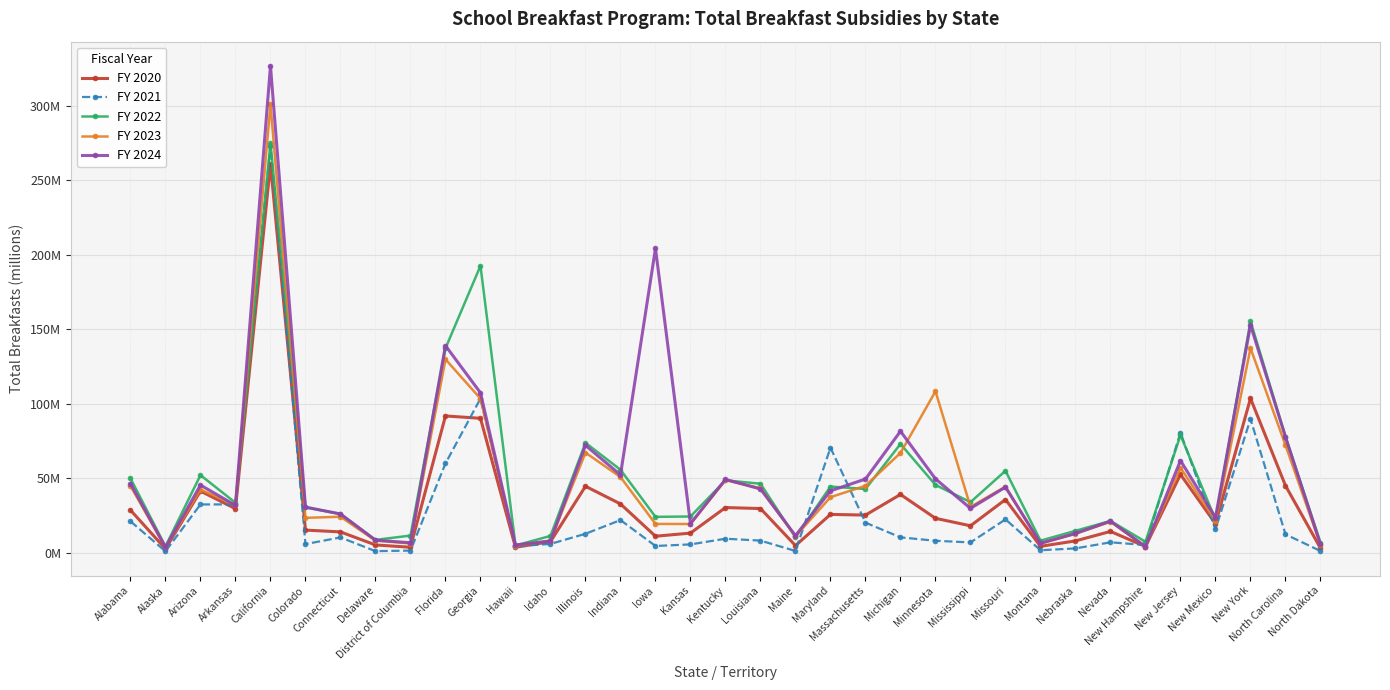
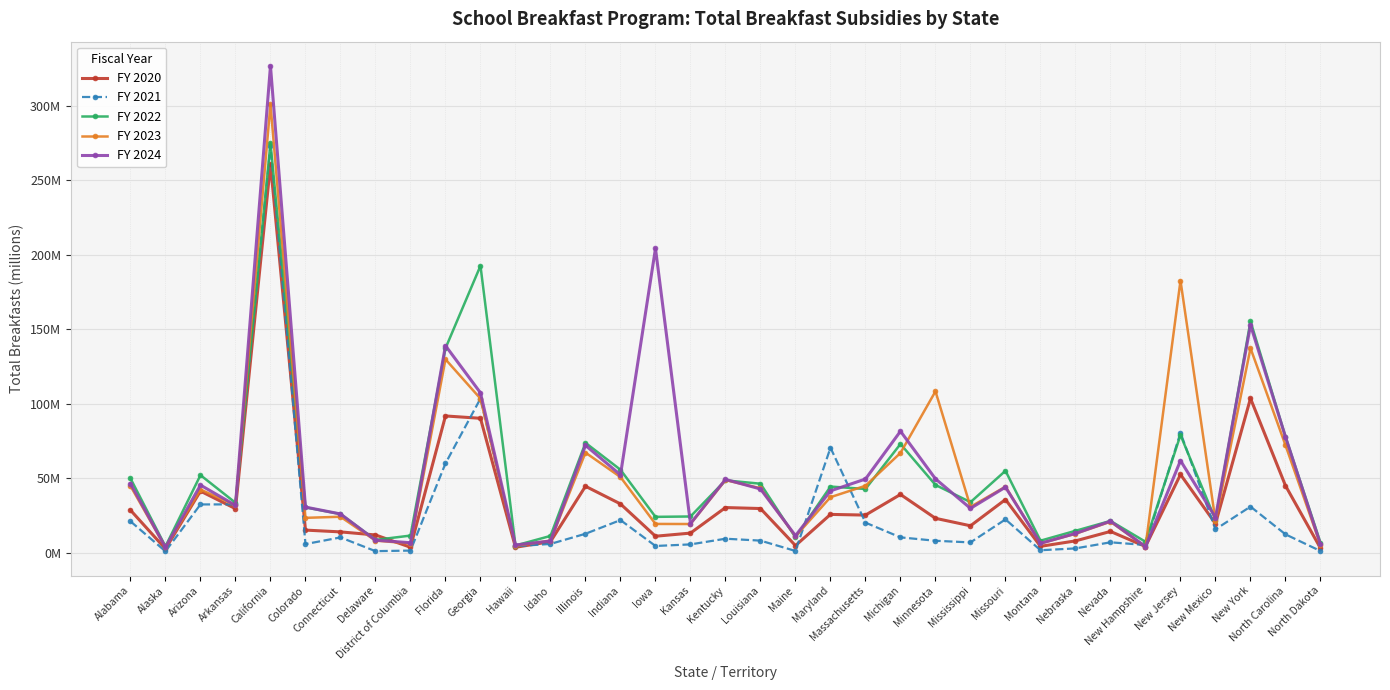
  {
    "FY 2020": {
      "Alabama": 29000000,
      "Arkansas": 29000000,
      "California": 261000000,
      "Colorado": 15000000,
      "Connecticut": 14000000,
-     "Delaware": 5000000,
+     "Delaware": 12000000,
      "District of Columbia": 4000000,
      "Florida": 92000000,
      "Georgia": 90000000,
      "Illinois": 45000000,
      "Indiana": 33000000,
      "Iowa": 11000000,
      "Kansas": 13000000,
      "Kentucky": 30000000,
      "Louisiana": 30000000,
      "Maine": 5000000,
      "Maryland": 26000000,
      "Massachusetts": 25000000,
      "Michigan": 39000000,
      "Minnesota": 23000000,
      "Mississippi": 18000000,
      "Missouri": 36000000,
      "Montana": 4000000,
      "Nebraska": 8000000,
      "Nevada": 14000000,
      "New Jersey": 52000000,
      "New Mexico": 19000000,
      "New York": 104000000,
      "North Carolina": 45000000,
      "North Dakota": 3000000
    },
    "FY 2021": {
      "Alabama": 21000000,
      "Arizona": 32000000,
      "Colorado": 6000000,
      "Connecticut": 10000000,
      "Delaware": 1000000,
      "District of Columbia": 1000000,
      "Florida": 60000000,
      "Illinois": 13000000,
      "Indiana": 22000000,
      "Iowa": 4000000,
      "Kansas": 5000000,
      "Kentucky": 9000000,
      "Louisiana": 8000000,
      "Maine": 1000000,
      "Maryland": 70000000,
      "Massachusetts": 20000000,
      "Michigan": 10000000,
      "Minnesota": 8000000,
      "Mississippi": 7000000,
      "Missouri": 22000000,
      "Montana": 2000000,
      "Nebraska": 3000000,
      "Nevada": 7000000,
      "New Mexico": 16000000,
-     "New York": 90000000,
+     "New York": 31000000,
      "North Carolina": 12000000,
      "North Dakota": 1000000
    },
    "FY 2022": {
      "Alabama": 50000000,
      "Arizona": 52000000,
      "District of Columbia": 11000000,
      "Florida": 137000000,
      "Georgia": 193000000,
      "Idaho": 11000000,
      "Illinois": 74000000,
      "Indiana": 56000000,
      "Iowa": 24000000,
      "Kansas": 24000000,
      "Louisiana": 46000000,
      "Maryland": 44000000,
      "Massachusetts": 43000000,
      "Michigan": 73000000,
      "Minnesota": 45000000,
      "Mississippi": 34000000,
      "Missouri": 55000000,
      "Montana": 8000000,
      "Nebraska": 15000000,
      "New Hampshire": 7000000,
      "New York": 155000000
    },
    "FY 2023": {
      "California": 301000000,
      "Colorado": 23000000,
      "Connecticut": 24000000,
      "Florida": 130000000,
      "Illinois": 67000000,
      "Iowa": 19000000,
      "Maryland": 37000000,
      "Massachusetts": 45000000,
      "Michigan": 67000000,
      "Minnesota": 108000000,
-     "New Jersey": 57000000,
+     "New Jersey": 183000000,
      "New York": 137000000,
      "North Carolina": 72000000
    },
    "FY 2024": {
      "Arizona": 45000000,
      "California": 327000000,
      "Florida": 139000000,
      "Georgia": 107000000,
      "Illinois": 72000000,
      "Iowa": 204000000,
      "Maryland": 41000000,
      "Massachusetts": 49000000,
      "Michigan": 82000000,
      "Minnesota": 49000000,
      "New Jersey": 62000000,
      "New York": 153000000
    }
  }
